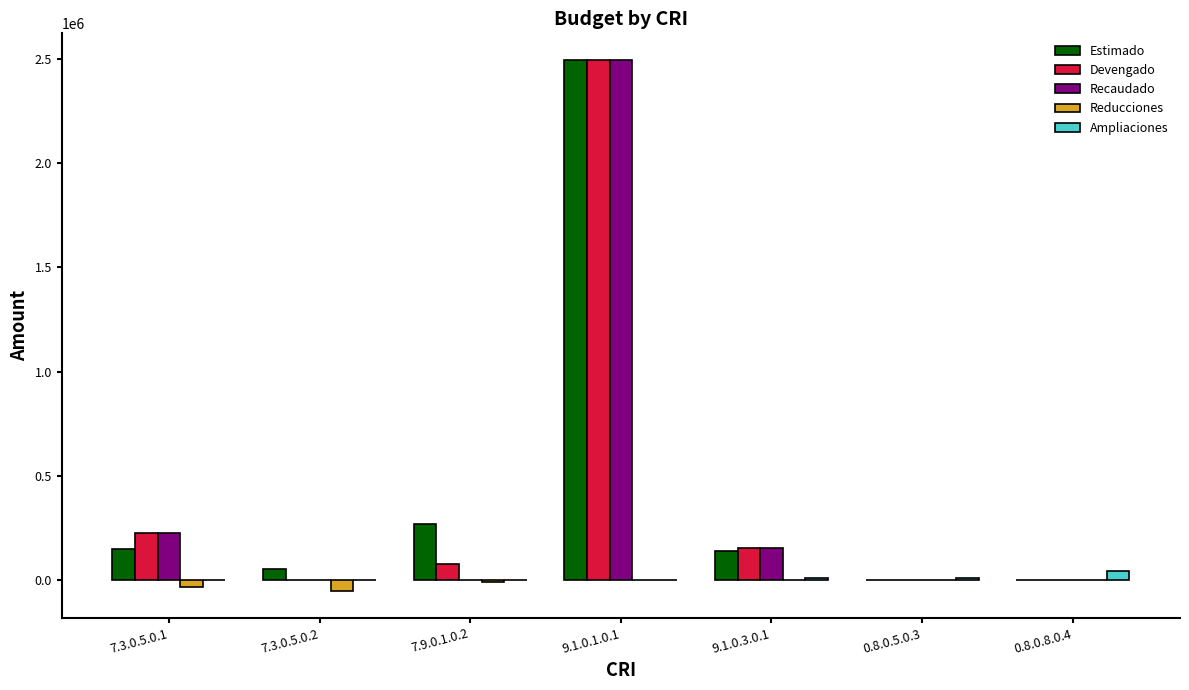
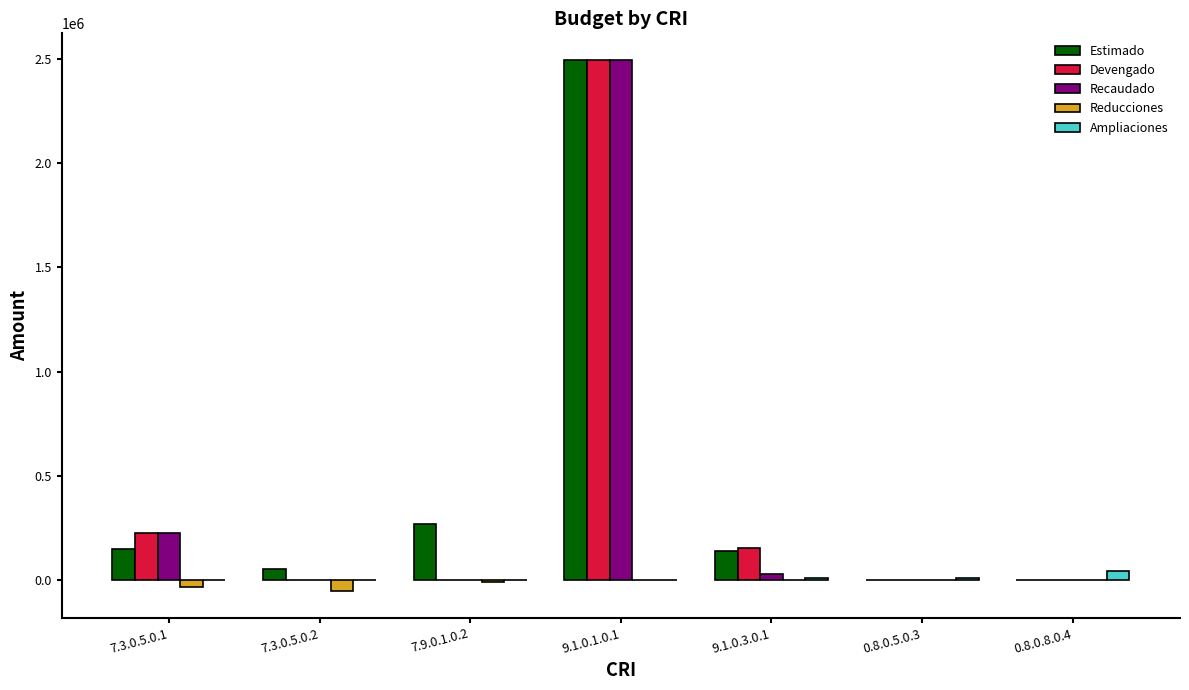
  {
    "Estimado": {
      "7.3.0.5.0.1": 150000,
      "7.3.0.5.0.2": 50000,
      "7.9.0.1.0.2": 270000,
      "9.1.0.1.0.1": 2490000,
      "9.1.0.3.0.1": 140000,
      "0.8.0.5.0.3": 0,
      "0.8.0.8.0.4": 0
    },
    "Devengado": {
      "7.3.0.5.0.1": 230000,
      "7.3.0.5.0.2": 0,
-     "7.9.0.1.0.2": 80000,
+     "7.9.0.1.0.2": 0,
      "9.1.0.1.0.1": 2490000,
      "9.1.0.3.0.1": 150000,
      "0.8.0.5.0.3": 0,
      "0.8.0.8.0.4": 0
    },
    "Recaudado": {
      "7.3.0.5.0.1": 230000,
      "7.3.0.5.0.2": 0,
      "9.1.0.1.0.1": 2490000,
-     "9.1.0.3.0.1": 150000,
+     "9.1.0.3.0.1": 30000,
      "0.8.0.5.0.3": 0,
      "0.8.0.8.0.4": 0
    },
    "Reducciones": {
      "7.3.0.5.0.1": -30000,
      "7.3.0.5.0.2": -50000,
      "9.1.0.1.0.1": 0,
      "9.1.0.3.0.1": 0,
      "0.8.0.5.0.3": 0,
      "0.8.0.8.0.4": 0
    },
    "Ampliaciones": {
      "7.3.0.5.0.1": 0,
      "7.3.0.5.0.2": 0,
      "7.9.0.1.0.2": 0,
      "9.1.0.1.0.1": 0,
      "9.1.0.3.0.1": 10000,
      "0.8.0.5.0.3": 10000,
      "0.8.0.8.0.4": 40000
    }
  }
